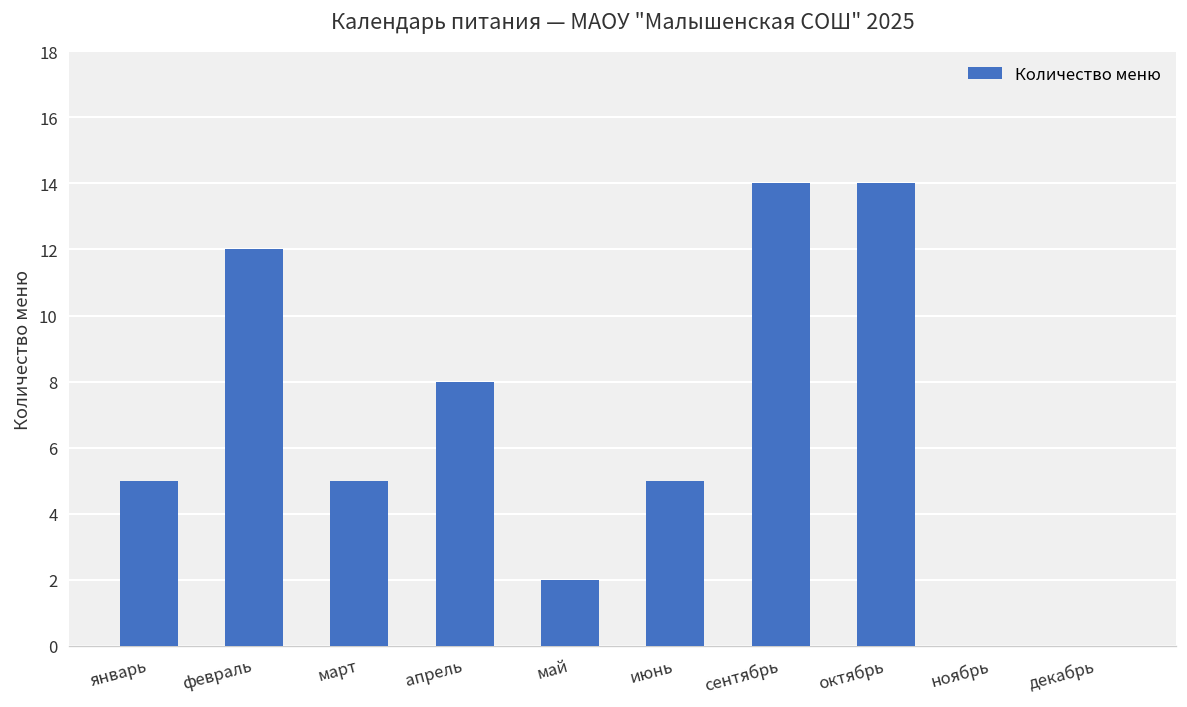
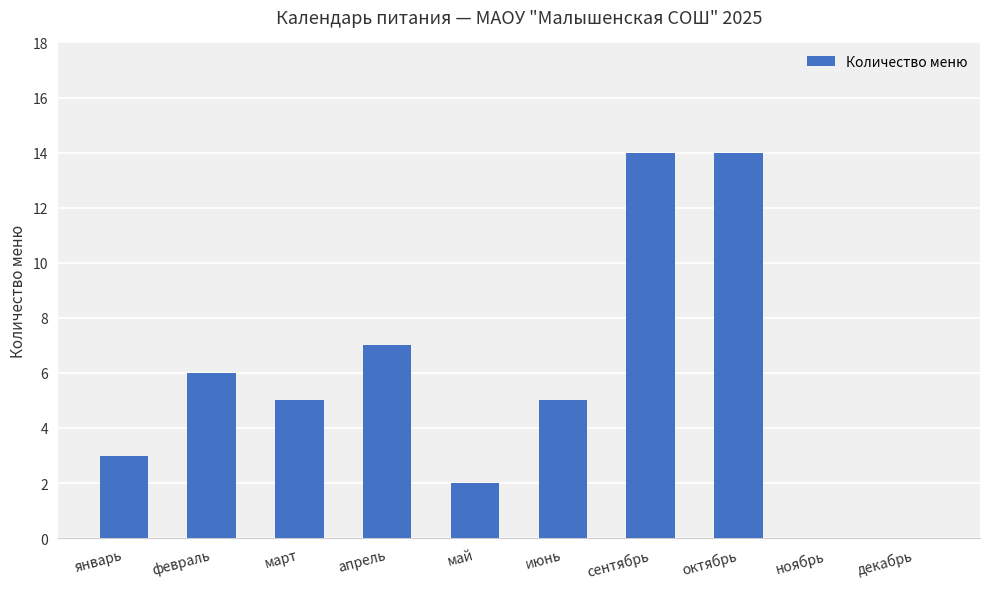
  {
-   "январь": 5,
-   "февраль": 12,
+   "январь": 3,
+   "февраль": 6,
    "март": 5,
-   "апрель": 8,
+   "апрель": 7,
    "май": 2,
    "июнь": 5,
    "сентябрь": 14,
    "октябрь": 14,
    "ноябрь": 0,
    "декабрь": 0
  }
